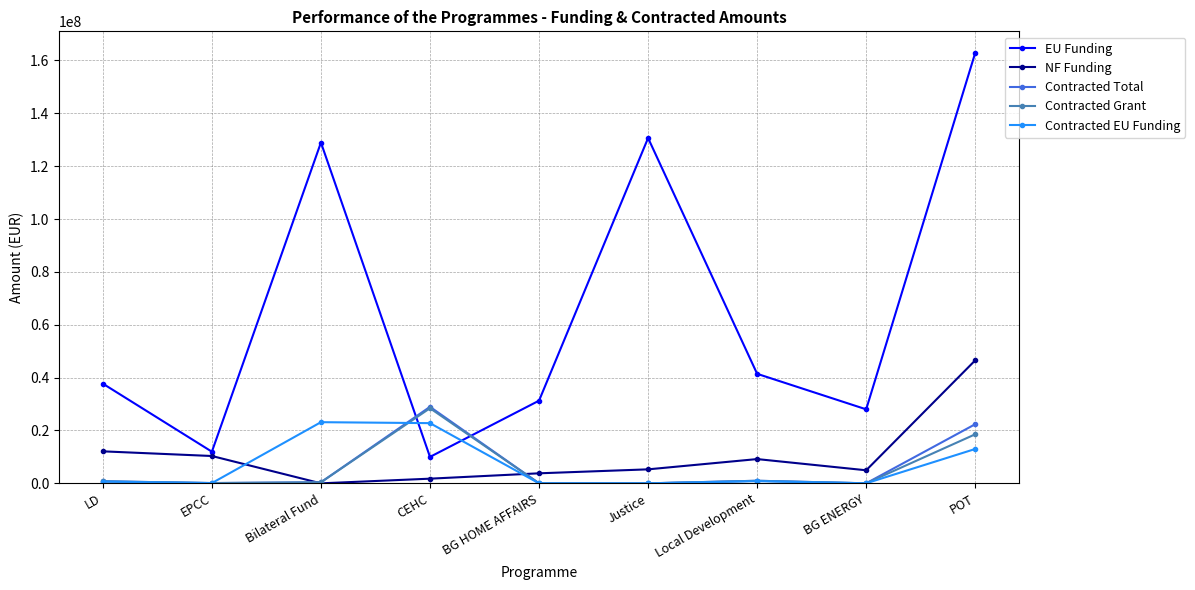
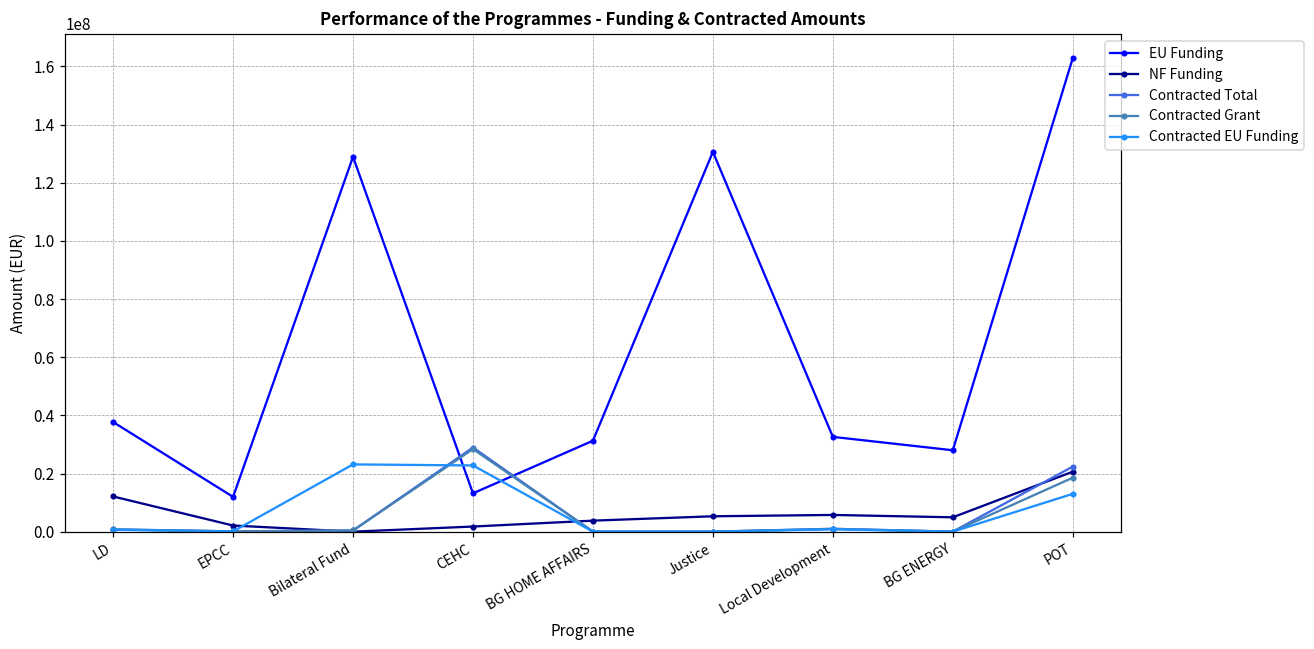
  {
    "EU Funding": {
      "LD": 38000000,
      "EPCC": 12000000,
      "Bilateral Fund": 129000000,
-     "CEHC": 10000000,
+     "CEHC": 13000000,
      "BG HOME AFFAIRS": 31000000,
      "Justice": 131000000,
-     "Local Development": 41000000,
+     "Local Development": 33000000,
      "BG ENERGY": 28000000,
      "POT": 163000000
    },
    "NF Funding": {
      "LD": 12000000,
-     "EPCC": 10000000,
+     "EPCC": 2000000,
      "CEHC": 2000000,
      "BG HOME AFFAIRS": 4000000,
      "Justice": 5000000,
-     "Local Development": 9000000,
+     "Local Development": 6000000,
      "BG ENERGY": 5000000,
-     "POT": 47000000
+     "POT": 21000000
    },
    "Contracted EU Funding": {
      "Bilateral Fund": 23000000,
      "CEHC": 23000000,
      "POT": 13000000
    }
  }
